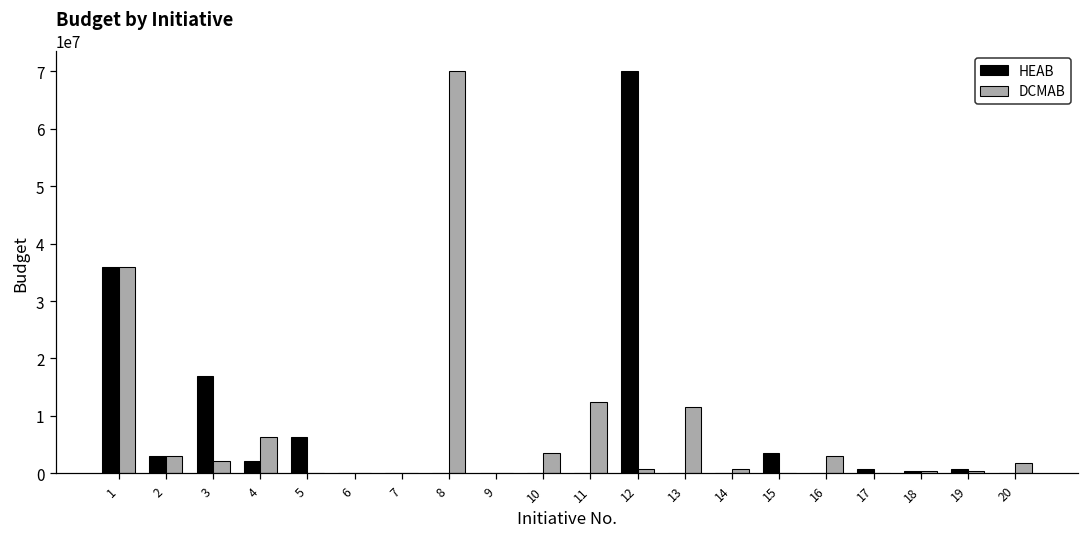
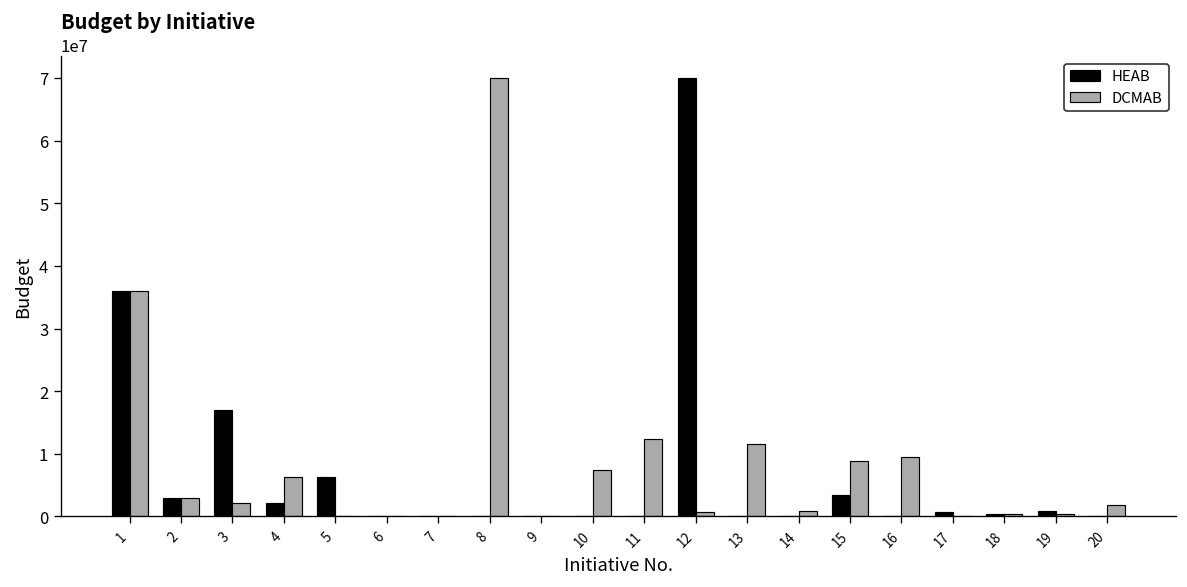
  {
    "HEAB": {
      "1": 36000000,
      "2": 3000000,
      "3": 17000000,
      "4": 2000000,
      "5": 6000000,
      "6": 0,
      "7": 0,
      "8": 0,
      "9": 0,
      "10": 0,
      "11": 0,
      "12": 70000000,
      "13": 0,
      "14": 0,
      "15": 4000000,
      "17": 1000000,
      "19": 1000000
    },
    "DCMAB": {
      "1": 36000000,
      "2": 3000000,
      "3": 2000000,
      "4": 6000000,
      "5": 0,
      "6": 0,
      "7": 0,
      "8": 70000000,
      "9": 0,
-     "10": 4000000,
+     "10": 7000000,
      "11": 12000000,
      "12": 1000000,
      "13": 12000000,
      "14": 1000000,
-     "15": 0,
-     "16": 3000000,
+     "15": 9000000,
+     "16": 10000000,
      "17": 0,
      "20": 2000000
    }
  }
